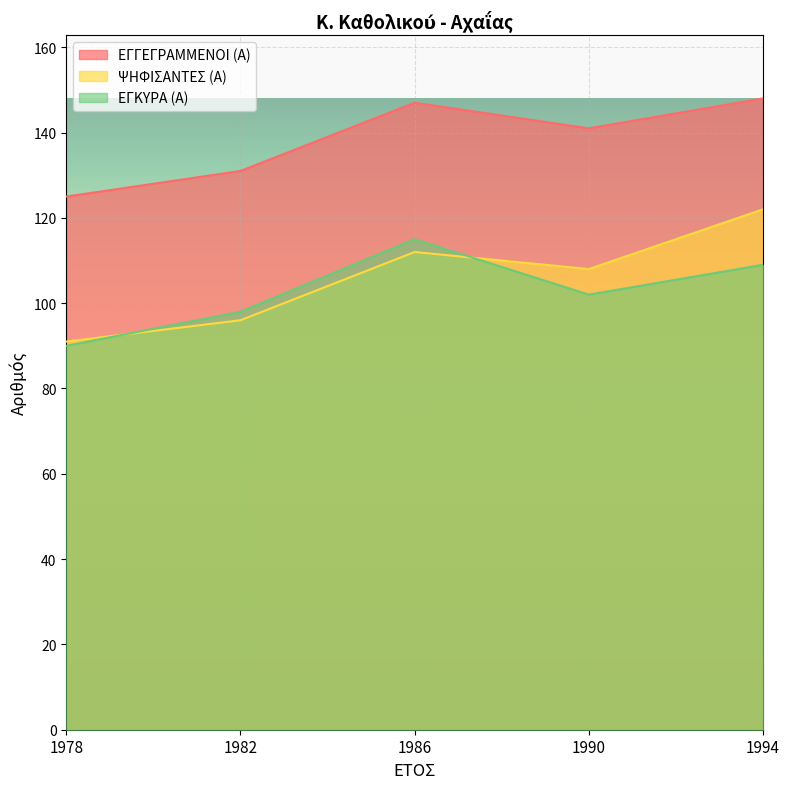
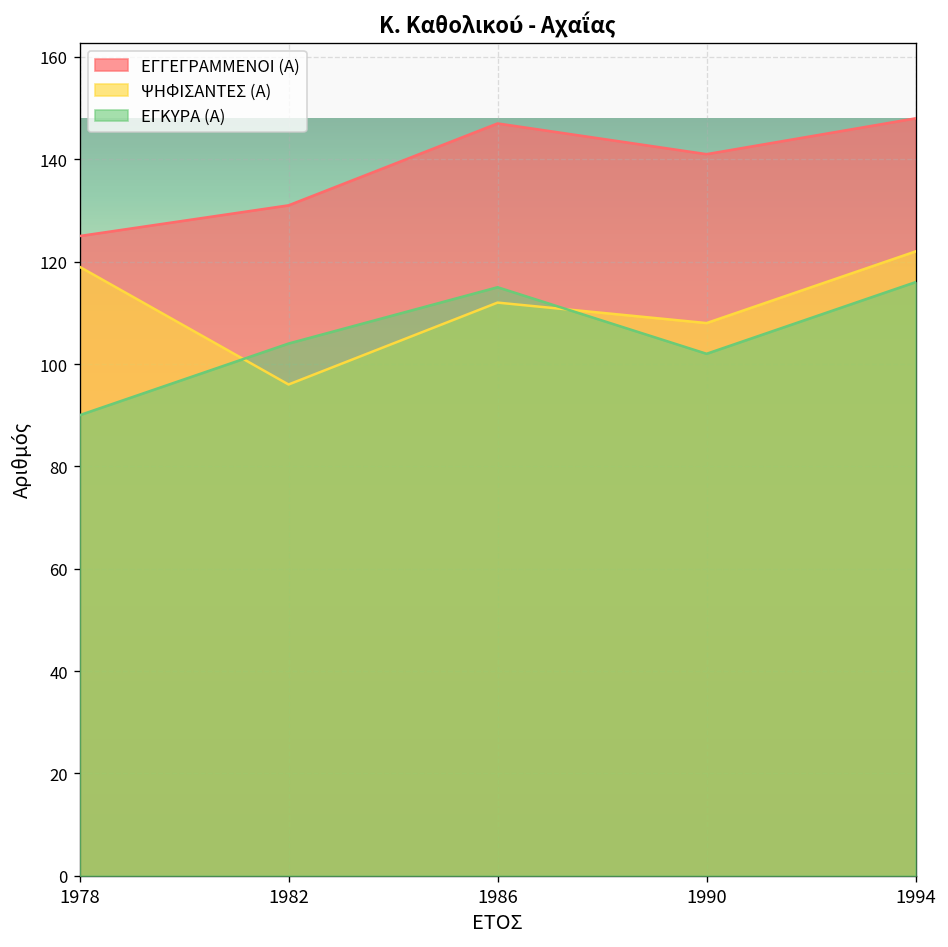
  {
    "ΕΓΓΕΓΡΑΜΜΕΝΟΙ (Α)": {
      "1978": 125,
      "1982": 131,
      "1986": 147,
      "1990": 141,
      "1994": 148
    },
    "ΨΗΦΙΣΑΝΤΕΣ (Α)": {
-     "1978": 91,
+     "1978": 119,
      "1982": 96,
      "1986": 112,
      "1990": 108,
      "1994": 122
    },
    "ΕΓΚΥΡΑ (Α)": {
      "1978": 90,
-     "1982": 98,
+     "1982": 104,
      "1986": 115,
      "1990": 102,
-     "1994": 109
+     "1994": 116
    }
  }
